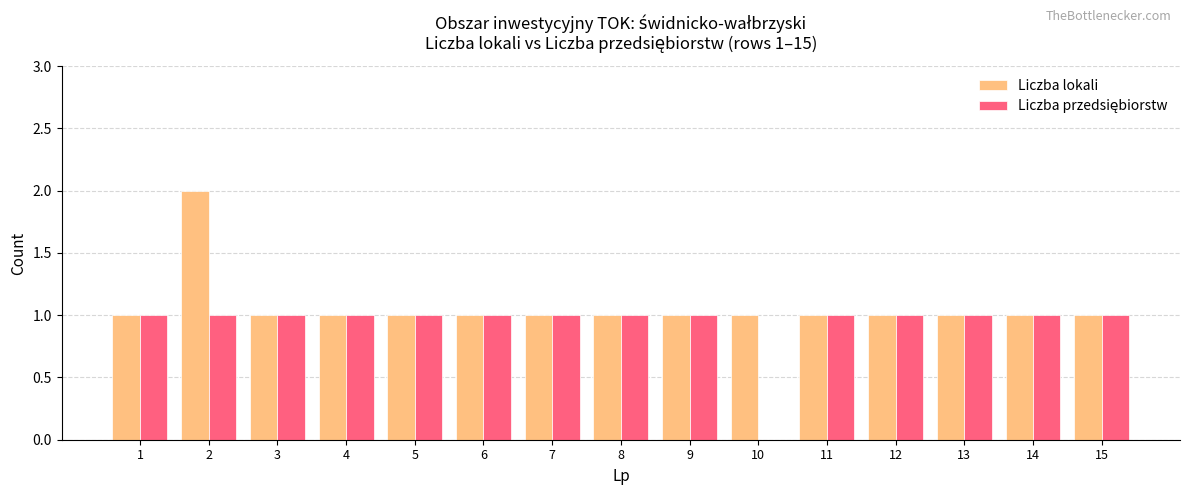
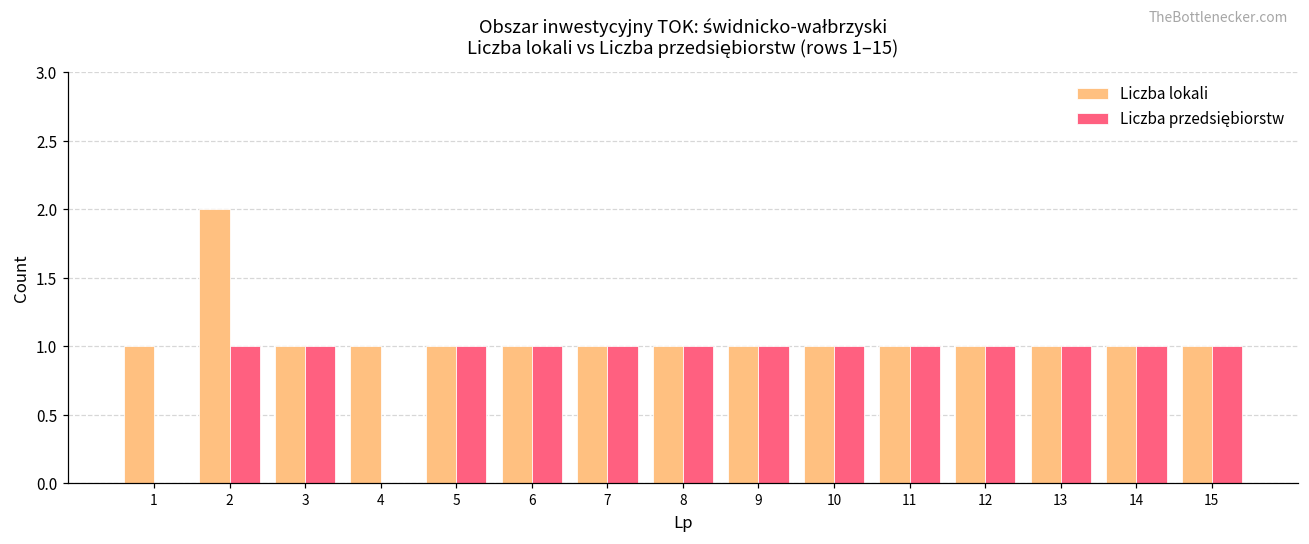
  {
    "Liczba lokali": {
      "1": 1,
      "2": 2,
      "3": 1,
      "4": 1,
      "5": 1,
      "6": 1,
      "7": 1,
      "8": 1,
      "9": 1,
      "10": 1,
      "11": 1,
      "12": 1,
      "13": 1,
      "14": 1,
      "15": 1
    },
    "Liczba przedsiębiorstw": {
-     "1": 1,
+     "1": 0,
      "2": 1,
      "3": 1,
-     "4": 1,
+     "4": 0,
      "5": 1,
      "6": 1,
      "7": 1,
      "8": 1,
      "9": 1,
-     "10": 0,
+     "10": 1,
      "11": 1,
      "12": 1,
      "13": 1,
      "14": 1,
      "15": 1
    }
  }
